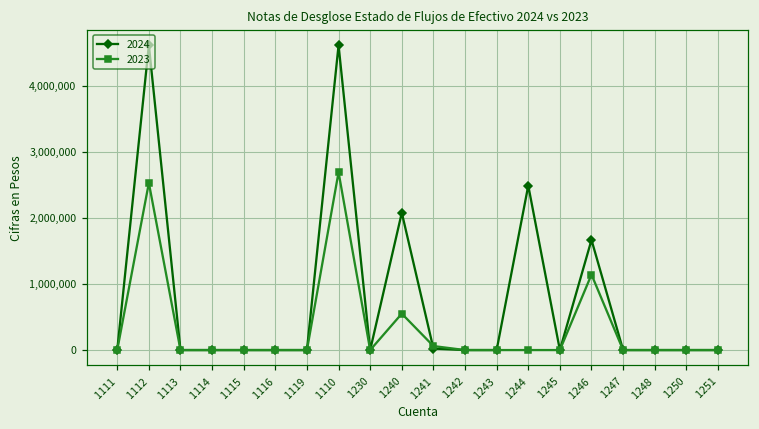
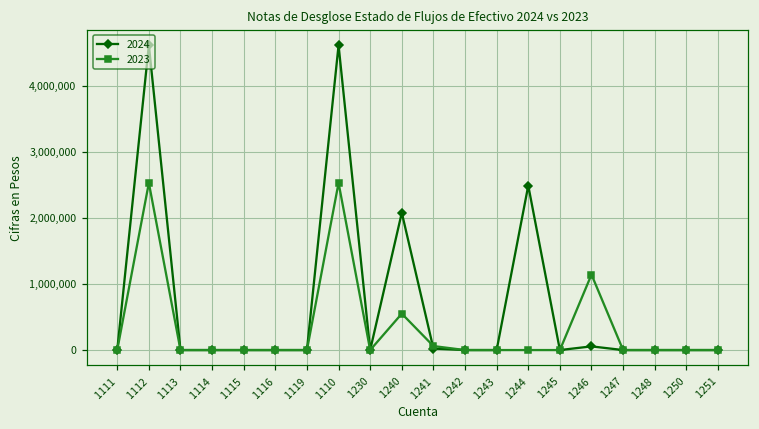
  {
    "2024": {
      "1110": "4,600,000",
      "1240": "2,100,000",
      "1244": "2,500,000",
-     "1246": "1,700,000"
+     "1246": "100,000"
    },
    "2023": {
      "1112": "2,500,000",
-     "1110": "2,700,000",
+     "1110": "2,500,000",
      "1240": "600,000",
      "1244": "0",
      "1246": "1,100,000"
    }
  }
